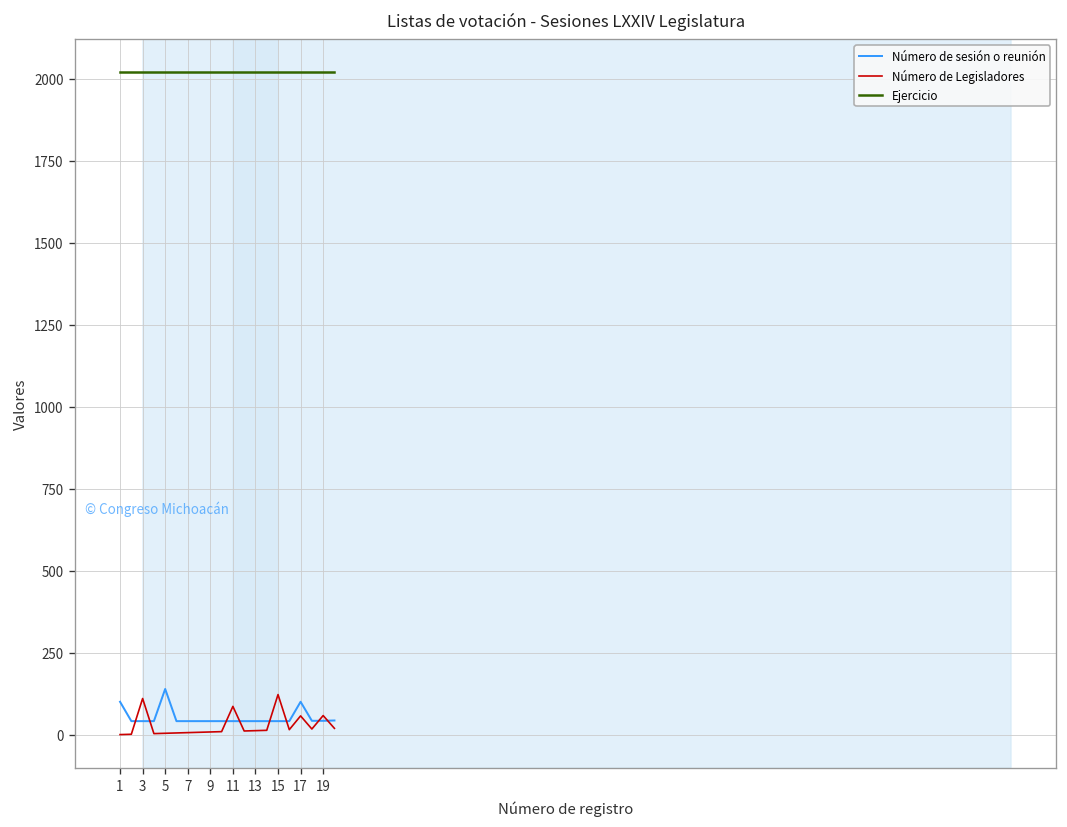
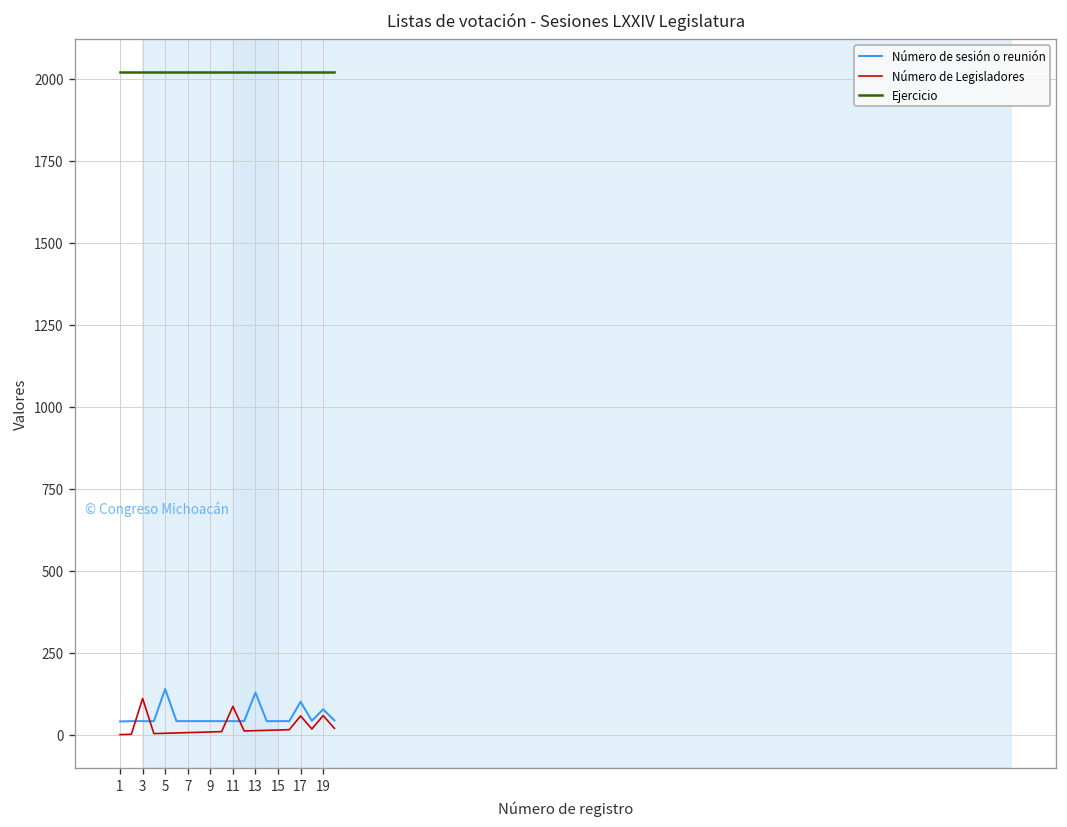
  {
    "Número de sesión o reunión": {
-     "1": 100,
+     "1": 40,
      "3": 40,
      "5": 140,
      "7": 40,
      "9": 40,
      "11": 40,
-     "13": 40,
+     "13": 130,
      "15": 40,
      "17": 100,
-     "19": 40
+     "19": 80
    },
    "Número de Legisladores": {
      "1": 0,
      "3": 110,
      "5": 10,
      "7": 10,
      "9": 10,
      "11": 90,
      "13": 10,
-     "15": 120,
+     "15": 20,
      "17": 60,
      "19": 60
    },
    "Ejercicio": {
      "1": 2020,
      "3": 2020,
      "5": 2020,
      "7": 2020,
      "9": 2020,
      "11": 2020,
      "13": 2020,
      "15": 2020,
      "17": 2020,
      "19": 2020
    }
  }
